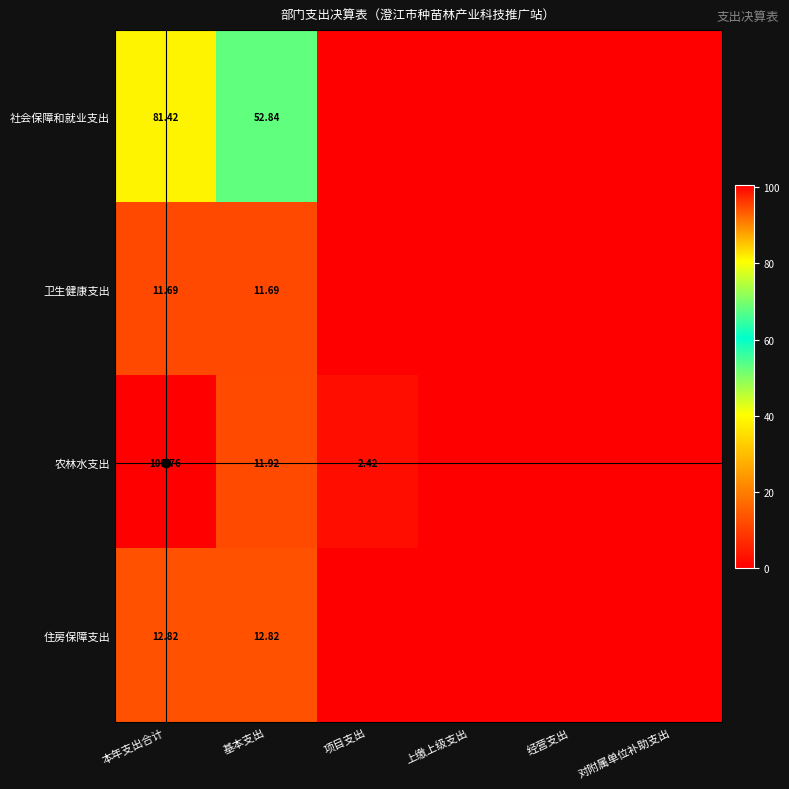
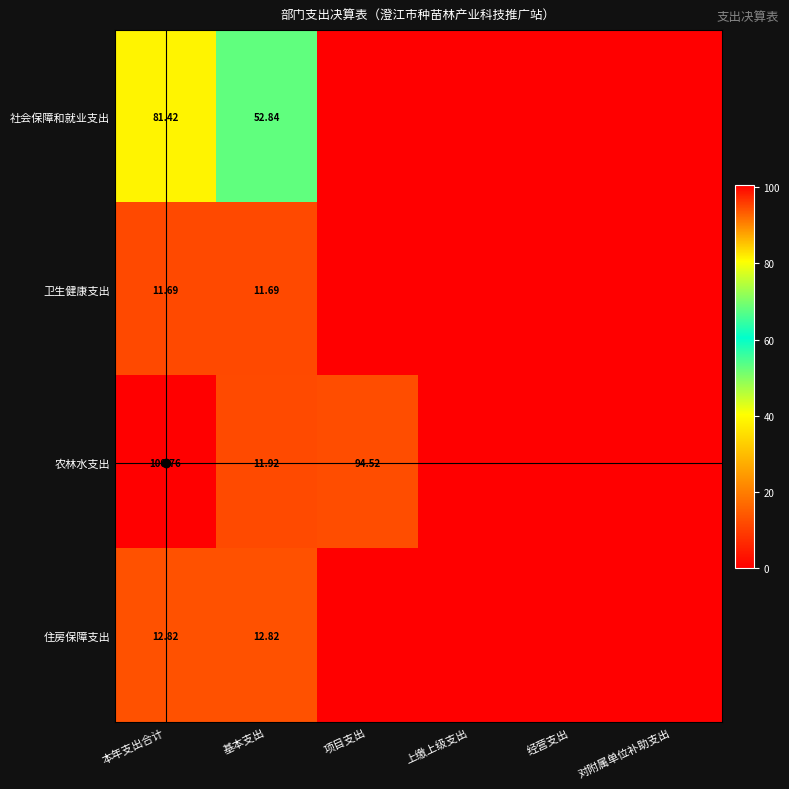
  {
    "社会保障和就业支出": {
      "本年支出合计": 81.42,
      "基本支出": 52.84
    },
    "卫生健康支出": {
      "本年支出合计": 11.69,
      "基本支出": 11.69
    },
    "农林水支出": {
      "基本支出": 11.92,
-     "项目支出": 2.42
+     "项目支出": 94.52
    },
    "住房保障支出": {
      "本年支出合计": 12.82,
      "基本支出": 12.82
    }
  }
